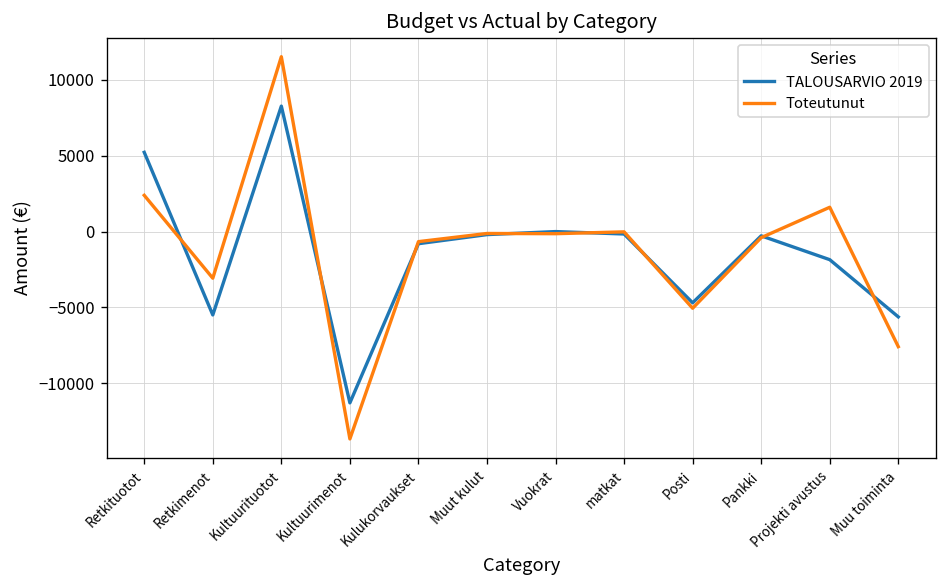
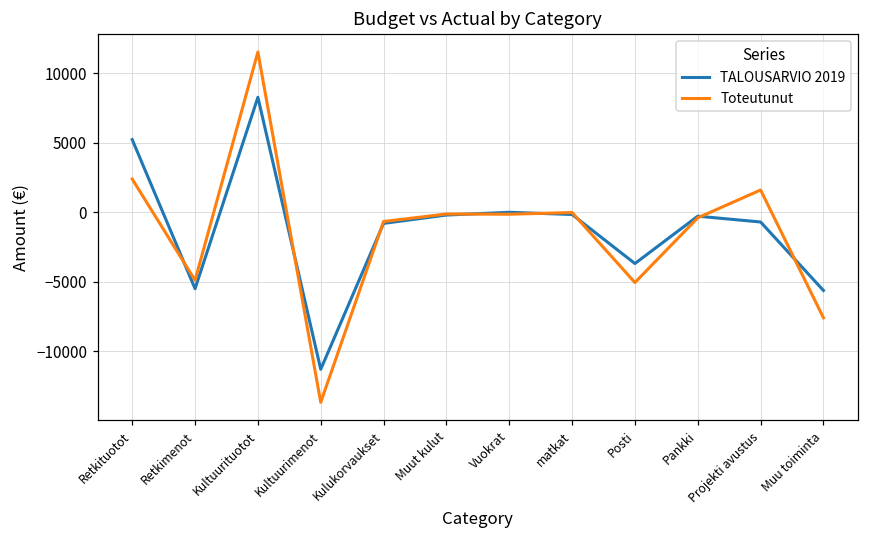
  {
    "TALOUSARVIO 2019": {
      "Retkituotot": 5200,
      "Retkimenot": -5500,
      "Kultuurituotot": 8300,
      "Kultuurimenot": -11300,
-     "Posti": -4700,
-     "Projekti avustus": -1900,
+     "Posti": -3700,
+     "Projekti avustus": -700,
      "Muu toiminta": -5600
    },
    "Toteutunut": {
      "Retkituotot": 2400,
-     "Retkimenot": -3100,
+     "Retkimenot": -4900,
      "Kultuurituotot": 11500,
      "Kultuurimenot": -13700,
      "Posti": -5100,
      "Projekti avustus": 1600,
      "Muu toiminta": -7600
    }
  }
